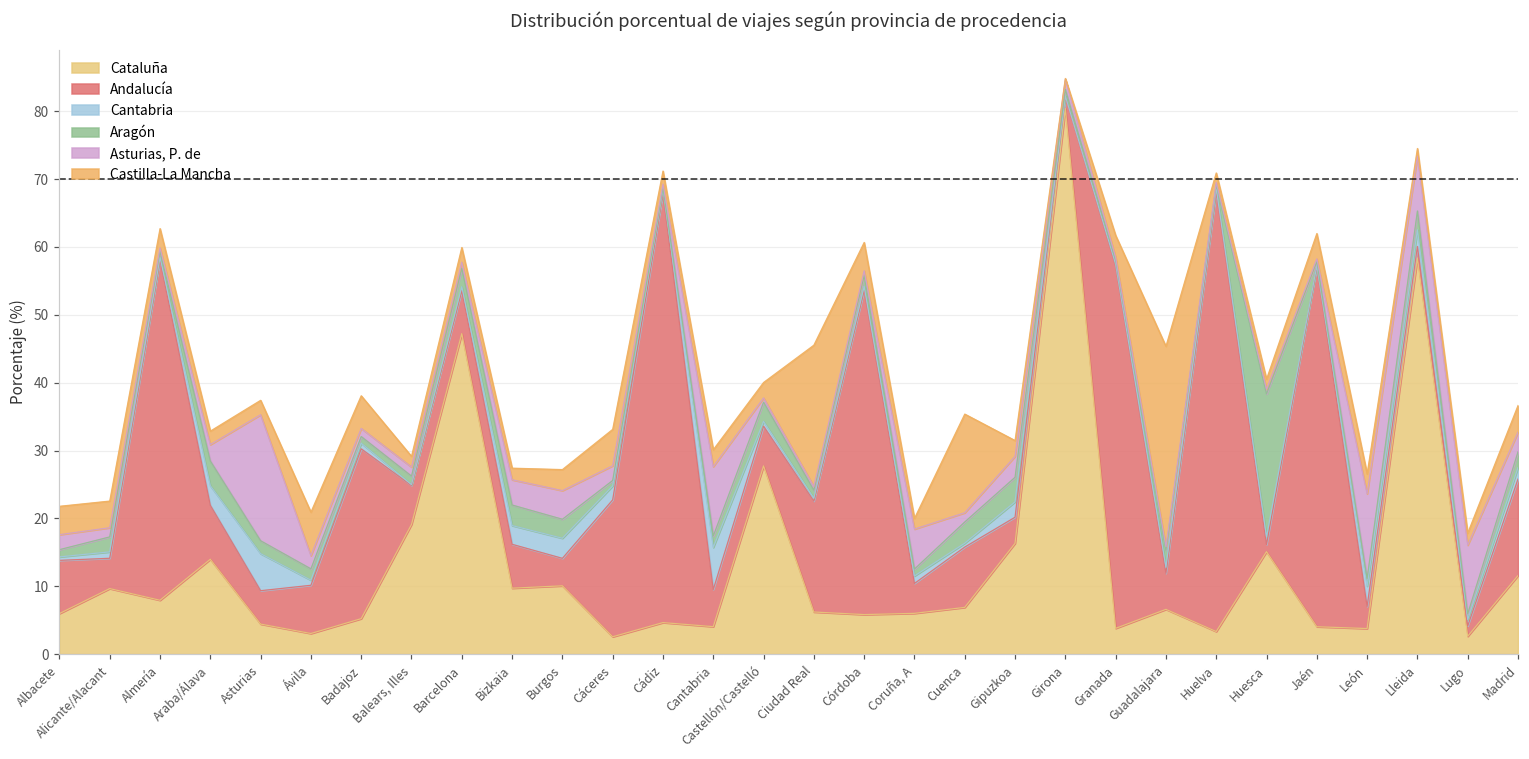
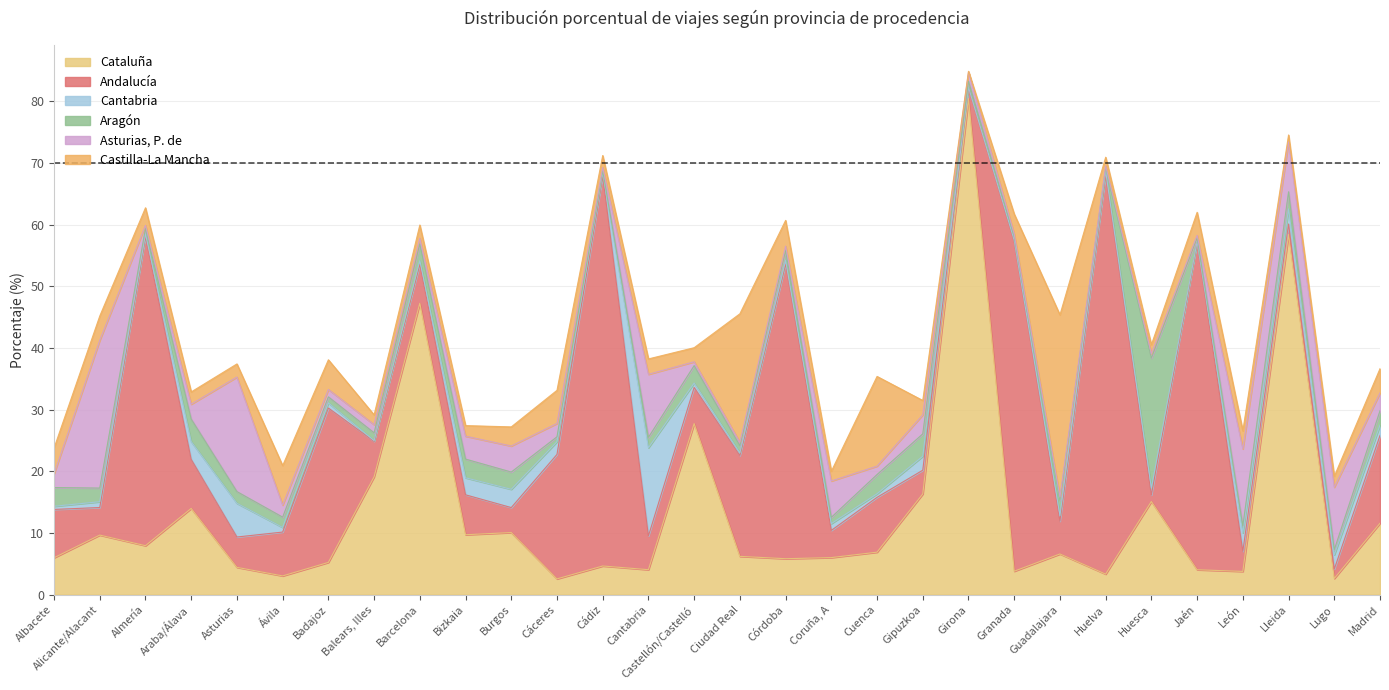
  {
    "Andalucía": {
      "Albacete": 8,
      "Alicante/Alacant": 4,
      "Araba/Álava": 8,
      "Asturias": 5,
      "Ávila": 7,
      "Badajoz": 25,
      "Barcelona": 6,
      "Bizkaia": 6,
      "Burgos": 4,
      "Cáceres": 20,
      "Cádiz": 63,
      "Cantabria": 5,
      "Castellón/Castelló": 6,
      "Ciudad Real": 16,
      "Córdoba": 48,
      "Coruña, A": 4,
      "Cuenca": 9,
      "Gipuzkoa": 4,
      "Guadalajara": 5,
      "Huelva": 65,
      "Huesca": 1,
      "León": 3,
      "Lleida": 2,
      "Lugo": 2,
      "Madrid": 14
    },
    "Cantabria": {
      "Albacete": 1,
      "Alicante/Alacant": 1,
      "Araba/Álava": 3,
      "Asturias": 5,
      "Ávila": 1,
      "Badajoz": 1,
      "Barcelona": 1,
      "Bizkaia": 3,
      "Burgos": 3,
      "Cáceres": 2,
-     "Cantabria": 6,
+     "Cantabria": 14,
      "Castellón/Castelló": 1,
      "Ciudad Real": 0,
      "Córdoba": 1,
      "Coruña, A": 1,
      "Cuenca": 1,
      "Gipuzkoa": 2,
      "Guadalajara": 1,
      "Huelva": 1,
      "Huesca": 1,
      "León": 3,
      "Lleida": 2,
-     "Lugo": 1,
+     "Lugo": 2,
      "Madrid": 2
    },
    "Aragón": {
-     "Albacete": 1,
+     "Albacete": 3,
      "Alicante/Alacant": 2,
      "Almería": 1,
      "Araba/Álava": 4,
      "Asturias": 2,
      "Ávila": 2,
      "Badajoz": 1,
      "Balears, Illes": 1,
      "Barcelona": 3,
      "Bizkaia": 3,
      "Burgos": 3,
      "Cáceres": 1,
      "Cantabria": 2,
      "Castellón/Castelló": 3,
      "Ciudad Real": 1,
      "Córdoba": 2,
      "Coruña, A": 1,
      "Cuenca": 3,
      "Gipuzkoa": 4,
      "Girona": 1,
      "Granada": 1,
      "Guadalajara": 3,
      "Huesca": 21,
      "León": 1,
      "Lleida": 3,
      "Lugo": 1,
      "Madrid": 2
    },
    "Asturias, P. de": {
      "Albacete": 2,
-     "Alicante/Alacant": 1,
+     "Alicante/Alacant": 24,
      "Almería": 0,
      "Araba/Álava": 2,
      "Asturias": 19,
      "Ávila": 2,
      "Badajoz": 1,
      "Balears, Illes": 1,
      "Barcelona": 1,
      "Bizkaia": 4,
      "Burgos": 4,
      "Cáceres": 2,
      "Cádiz": 1,
      "Cantabria": 10,
      "Castellón/Castelló": 1,
      "Ciudad Real": 1,
      "Córdoba": 1,
      "Coruña, A": 6,
      "Cuenca": 1,
      "Gipuzkoa": 3,
      "Granada": 0,
      "Guadalajara": 1,
      "Huesca": 1,
      "León": 12,
      "Lleida": 8,
      "Lugo": 10,
      "Madrid": 3
    }
  }
